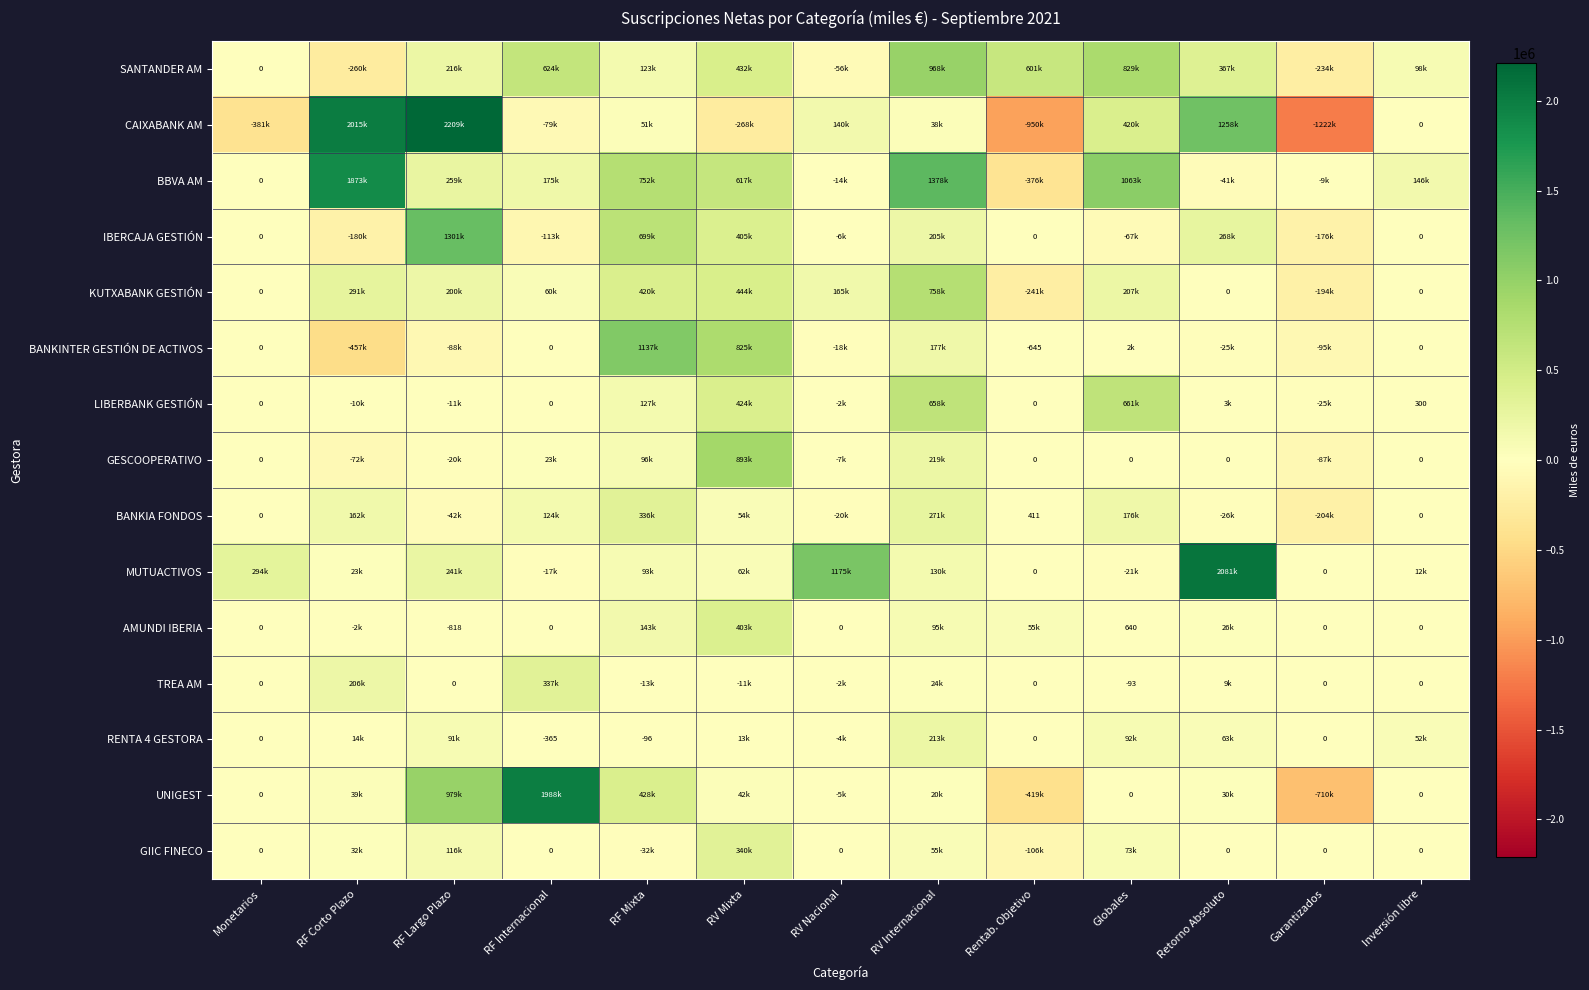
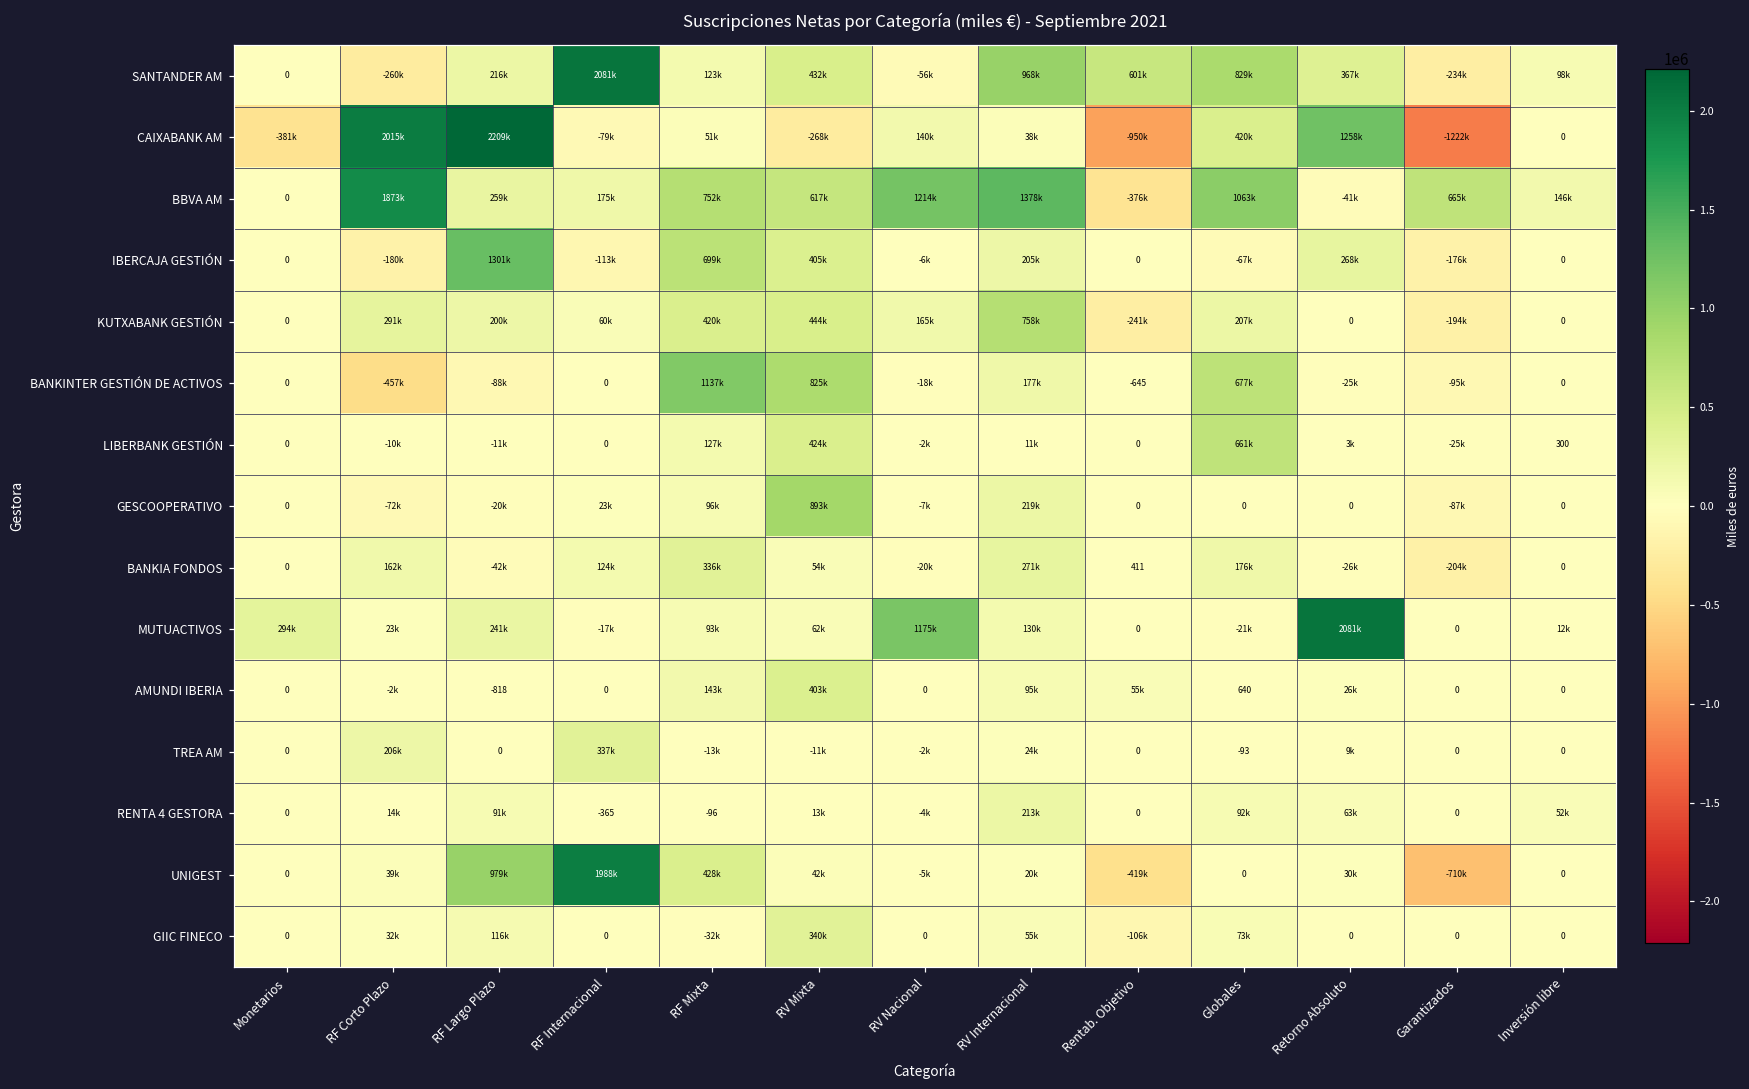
  {
    "SANTANDER AM": {
      "Monetarios": "0",
      "RF Corto Plazo": "-260k",
      "RF Largo Plazo": "216k",
-     "RF Internacional": "624k",
+     "RF Internacional": "2081k",
      "RF Mixta": "123k",
      "RV Mixta": "432k",
      "RV Nacional": "-56k",
      "RV Internacional": "968k",
      "Rentab. Objetivo": "601k",
      "Globales": "829k",
      "Retorno Absoluto": "367k",
      "Garantizados": "-234k",
      "Inversión libre": "98k"
    },
    "CAIXABANK AM": {
      "Monetarios": "-381k",
      "RF Corto Plazo": "2015k",
      "RF Largo Plazo": "2209k",
      "RF Internacional": "-79k",
      "RF Mixta": "51k",
      "RV Mixta": "-268k",
      "RV Nacional": "140k",
      "RV Internacional": "38k",
      "Rentab. Objetivo": "-950k",
      "Globales": "420k",
      "Retorno Absoluto": "1258k",
      "Garantizados": "-1222k",
      "Inversión libre": "0"
    },
    "BBVA AM": {
      "Monetarios": "0",
      "RF Corto Plazo": "1873k",
      "RF Largo Plazo": "259k",
      "RF Internacional": "175k",
      "RF Mixta": "752k",
      "RV Mixta": "617k",
-     "RV Nacional": "-14k",
+     "RV Nacional": "1214k",
      "RV Internacional": "1378k",
      "Rentab. Objetivo": "-376k",
      "Globales": "1063k",
      "Retorno Absoluto": "-41k",
-     "Garantizados": "-9k",
+     "Garantizados": "665k",
      "Inversión libre": "146k"
    },
    "IBERCAJA GESTIÓN": {
      "Monetarios": "0",
      "RF Corto Plazo": "-180k",
      "RF Largo Plazo": "1301k",
      "RF Internacional": "-113k",
      "RF Mixta": "699k",
      "RV Mixta": "405k",
      "RV Nacional": "-6k",
      "RV Internacional": "205k",
      "Rentab. Objetivo": "0",
      "Globales": "-67k",
      "Retorno Absoluto": "268k",
      "Garantizados": "-176k",
      "Inversión libre": "0"
    },
    "KUTXABANK GESTIÓN": {
      "Monetarios": "0",
      "RF Corto Plazo": "291k",
      "RF Largo Plazo": "200k",
      "RF Internacional": "60k",
      "RF Mixta": "420k",
      "RV Mixta": "444k",
      "RV Nacional": "165k",
      "RV Internacional": "758k",
      "Rentab. Objetivo": "-241k",
      "Globales": "207k",
      "Retorno Absoluto": "0",
      "Garantizados": "-194k",
      "Inversión libre": "0"
    },
    "BANKINTER GESTIÓN DE ACTIVOS": {
      "Monetarios": "0",
      "RF Corto Plazo": "-457k",
      "RF Largo Plazo": "-88k",
      "RF Internacional": "0",
      "RF Mixta": "1137k",
      "RV Mixta": "825k",
      "RV Nacional": "-18k",
      "RV Internacional": "177k",
      "Rentab. Objetivo": "-645",
-     "Globales": "2k",
+     "Globales": "677k",
      "Retorno Absoluto": "-25k",
      "Garantizados": "-95k",
      "Inversión libre": "0"
    },
    "LIBERBANK GESTIÓN": {
      "Monetarios": "0",
      "RF Corto Plazo": "-10k",
      "RF Largo Plazo": "-11k",
      "RF Internacional": "0",
      "RF Mixta": "127k",
      "RV Mixta": "424k",
      "RV Nacional": "-2k",
-     "RV Internacional": "658k",
+     "RV Internacional": "11k",
      "Rentab. Objetivo": "0",
      "Globales": "661k",
      "Retorno Absoluto": "3k",
      "Garantizados": "-25k",
      "Inversión libre": "300"
    },
    "GESCOOPERATIVO": {
      "Monetarios": "0",
      "RF Corto Plazo": "-72k",
      "RF Largo Plazo": "-20k",
      "RF Internacional": "23k",
      "RF Mixta": "96k",
      "RV Mixta": "893k",
      "RV Nacional": "-7k",
      "RV Internacional": "219k",
      "Rentab. Objetivo": "0",
      "Globales": "0",
      "Retorno Absoluto": "0",
      "Garantizados": "-87k",
      "Inversión libre": "0"
    },
    "BANKIA FONDOS": {
      "Monetarios": "0",
      "RF Corto Plazo": "162k",
      "RF Largo Plazo": "-42k",
      "RF Internacional": "124k",
      "RF Mixta": "336k",
      "RV Mixta": "54k",
      "RV Nacional": "-20k",
      "RV Internacional": "271k",
      "Rentab. Objetivo": "411",
      "Globales": "176k",
      "Retorno Absoluto": "-26k",
      "Garantizados": "-204k",
      "Inversión libre": "0"
    },
    "MUTUACTIVOS": {
      "Monetarios": "294k",
      "RF Corto Plazo": "23k",
      "RF Largo Plazo": "241k",
      "RF Internacional": "-17k",
      "RF Mixta": "93k",
      "RV Mixta": "62k",
      "RV Nacional": "1175k",
      "RV Internacional": "130k",
      "Rentab. Objetivo": "0",
      "Globales": "-21k",
      "Retorno Absoluto": "2081k",
      "Garantizados": "0",
      "Inversión libre": "12k"
    },
    "AMUNDI IBERIA": {
      "Monetarios": "0",
      "RF Corto Plazo": "-2k",
      "RF Largo Plazo": "-818",
      "RF Internacional": "0",
      "RF Mixta": "143k",
      "RV Mixta": "403k",
      "RV Nacional": "0",
      "RV Internacional": "95k",
      "Rentab. Objetivo": "55k",
      "Globales": "640",
      "Retorno Absoluto": "26k",
      "Garantizados": "0",
      "Inversión libre": "0"
    },
    "TREA AM": {
      "Monetarios": "0",
      "RF Corto Plazo": "206k",
      "RF Largo Plazo": "0",
      "RF Internacional": "337k",
      "RF Mixta": "-13k",
      "RV Mixta": "-11k",
      "RV Nacional": "-2k",
      "RV Internacional": "24k",
      "Rentab. Objetivo": "0",
      "Globales": "-93",
      "Retorno Absoluto": "9k",
      "Garantizados": "0",
      "Inversión libre": "0"
    },
    "RENTA 4 GESTORA": {
      "Monetarios": "0",
      "RF Corto Plazo": "14k",
      "RF Largo Plazo": "91k",
      "RF Internacional": "-365",
      "RF Mixta": "-96",
      "RV Mixta": "13k",
      "RV Nacional": "-4k",
      "RV Internacional": "213k",
      "Rentab. Objetivo": "0",
      "Globales": "92k",
      "Retorno Absoluto": "63k",
      "Garantizados": "0",
      "Inversión libre": "52k"
    },
    "UNIGEST": {
      "Monetarios": "0",
      "RF Corto Plazo": "39k",
      "RF Largo Plazo": "979k",
      "RF Internacional": "1988k",
      "RF Mixta": "428k",
      "RV Mixta": "42k",
      "RV Nacional": "-5k",
      "RV Internacional": "20k",
      "Rentab. Objetivo": "-419k",
      "Globales": "0",
      "Retorno Absoluto": "30k",
      "Garantizados": "-710k",
      "Inversión libre": "0"
    },
    "GIIC FINECO": {
      "Monetarios": "0",
      "RF Corto Plazo": "32k",
      "RF Largo Plazo": "116k",
      "RF Internacional": "0",
      "RF Mixta": "-32k",
      "RV Mixta": "340k",
      "RV Nacional": "0",
      "RV Internacional": "55k",
      "Rentab. Objetivo": "-106k",
      "Globales": "73k",
      "Retorno Absoluto": "0",
      "Garantizados": "0",
      "Inversión libre": "0"
    }
  }
